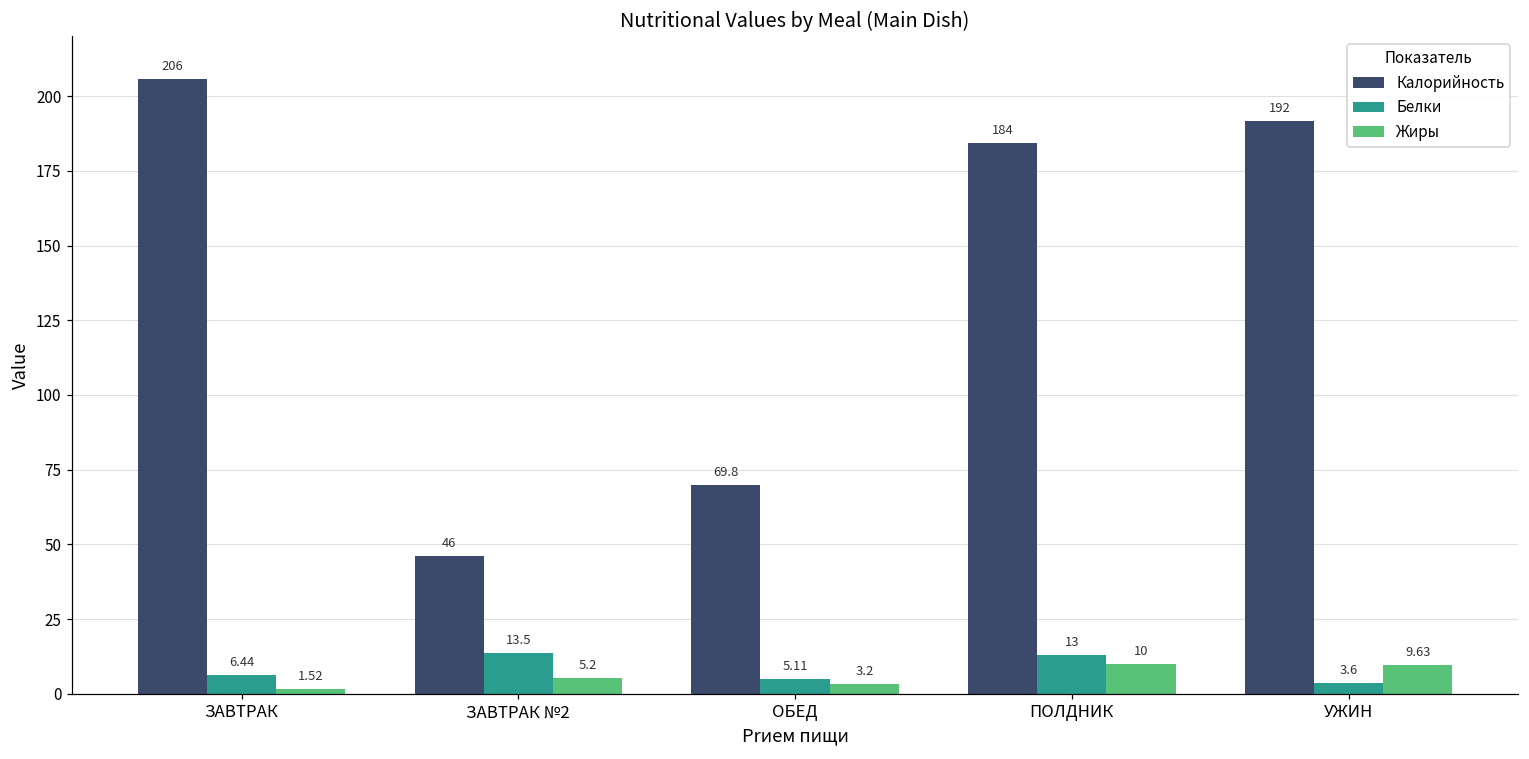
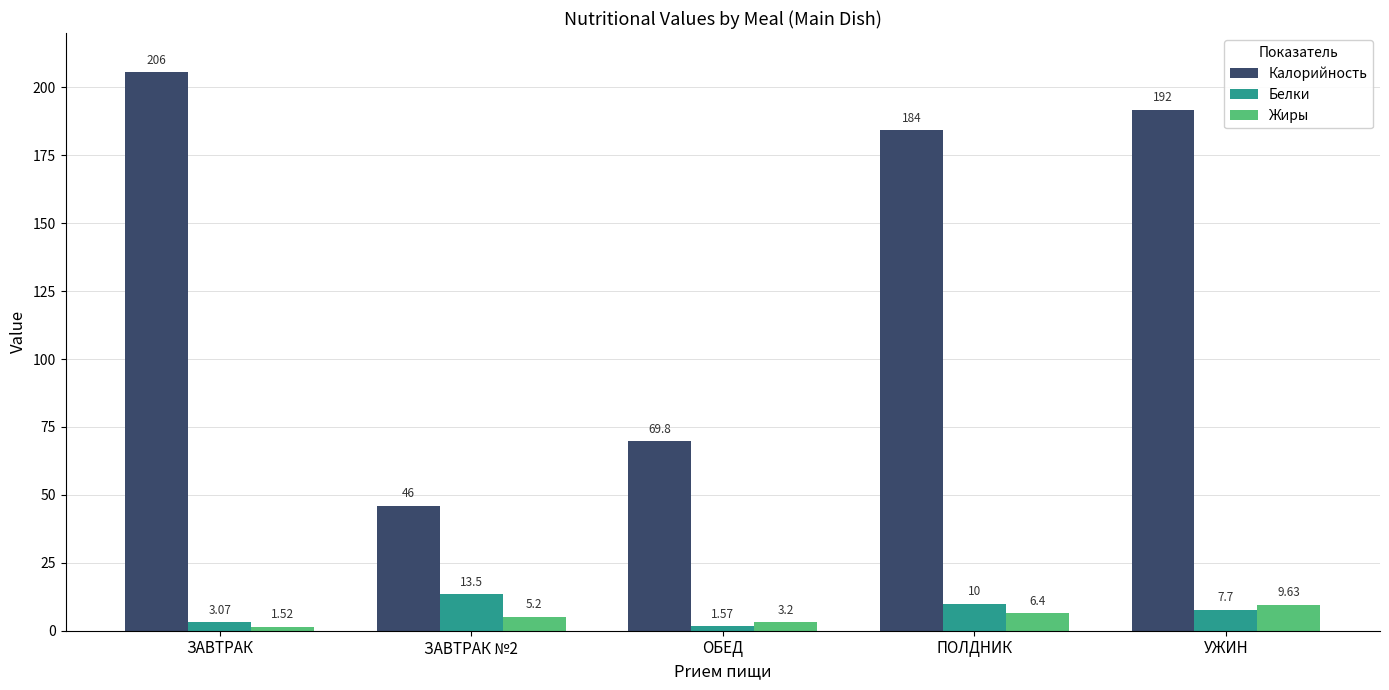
  {
    "Калорийность": {
      "ЗАВТРАК": 206,
      "ЗАВТРАК №2": 46,
      "ОБЕД": 69.8,
      "ПОЛДНИК": 184,
      "УЖИН": 192
    },
    "Белки": {
-     "ЗАВТРАК": 6.44,
+     "ЗАВТРАК": 3.07,
      "ЗАВТРАК №2": 13.5,
-     "ОБЕД": 5.11,
-     "ПОЛДНИК": 13,
-     "УЖИН": 3.6
+     "ОБЕД": 1.57,
+     "ПОЛДНИК": 10,
+     "УЖИН": 7.7
    },
    "Жиры": {
      "ЗАВТРАК": 1.52,
      "ЗАВТРАК №2": 5.2,
      "ОБЕД": 3.2,
-     "ПОЛДНИК": 10,
+     "ПОЛДНИК": 6.4,
      "УЖИН": 9.63
    }
  }
